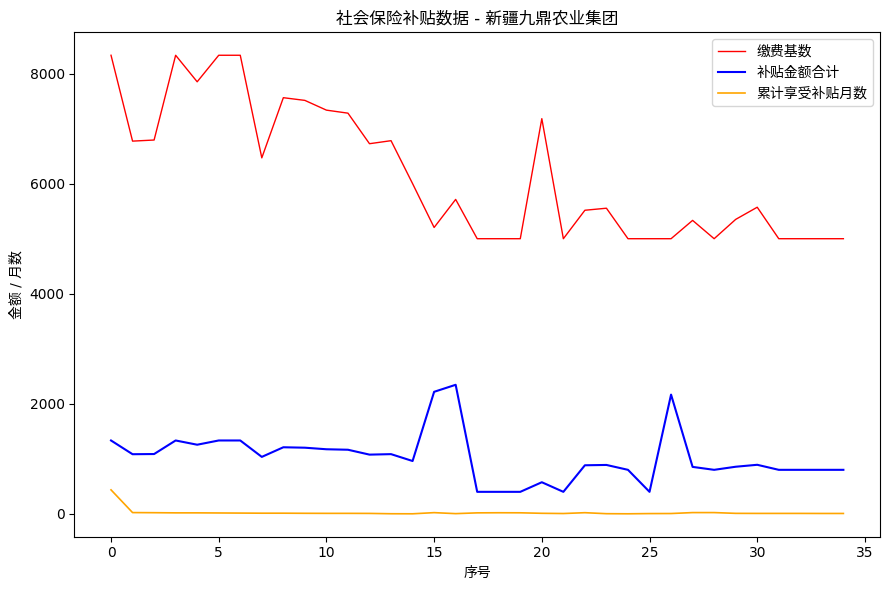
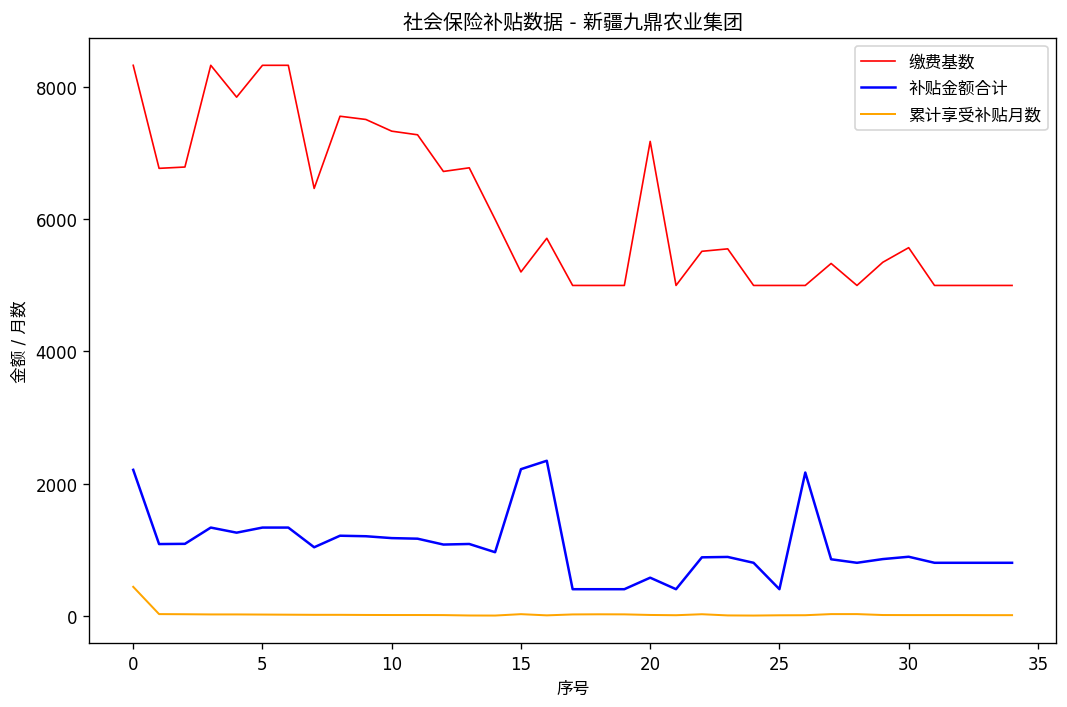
  {
    "缴费基数": {
      "0": 8300
    },
    "补贴金额合计": {
-     "0": 1300
+     "0": 2200
    },
    "累计享受补贴月数": {
      "0": 400
    }
  }
